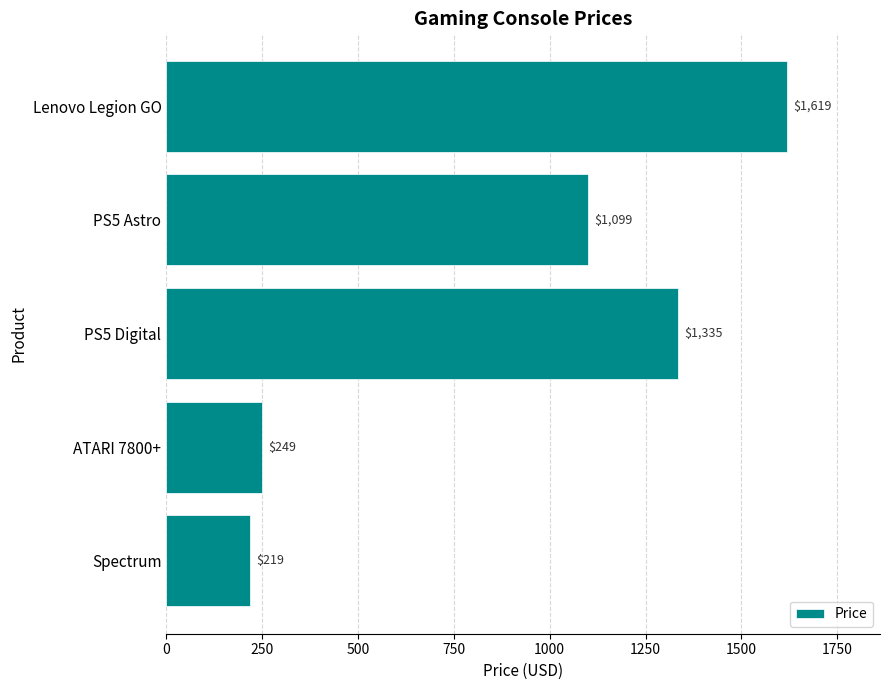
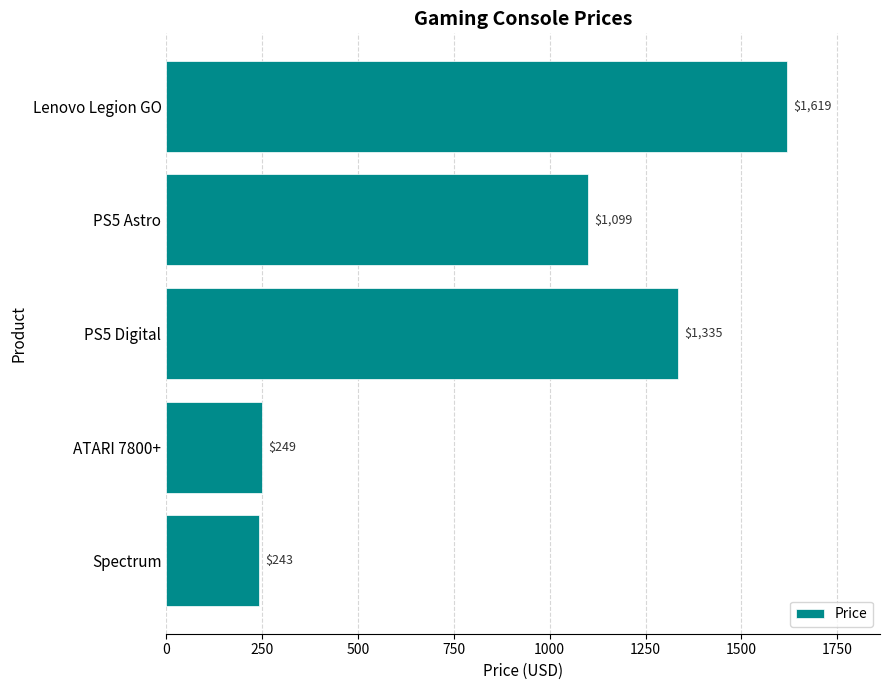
  {
    "Lenovo Legion GO": "$1,619",
    "PS5 Astro": "$1,099",
    "PS5 Digital": "$1,335",
    "ATARI 7800+": "$249",
-   "Spectrum": "$219"
+   "Spectrum": "$243"
  }
